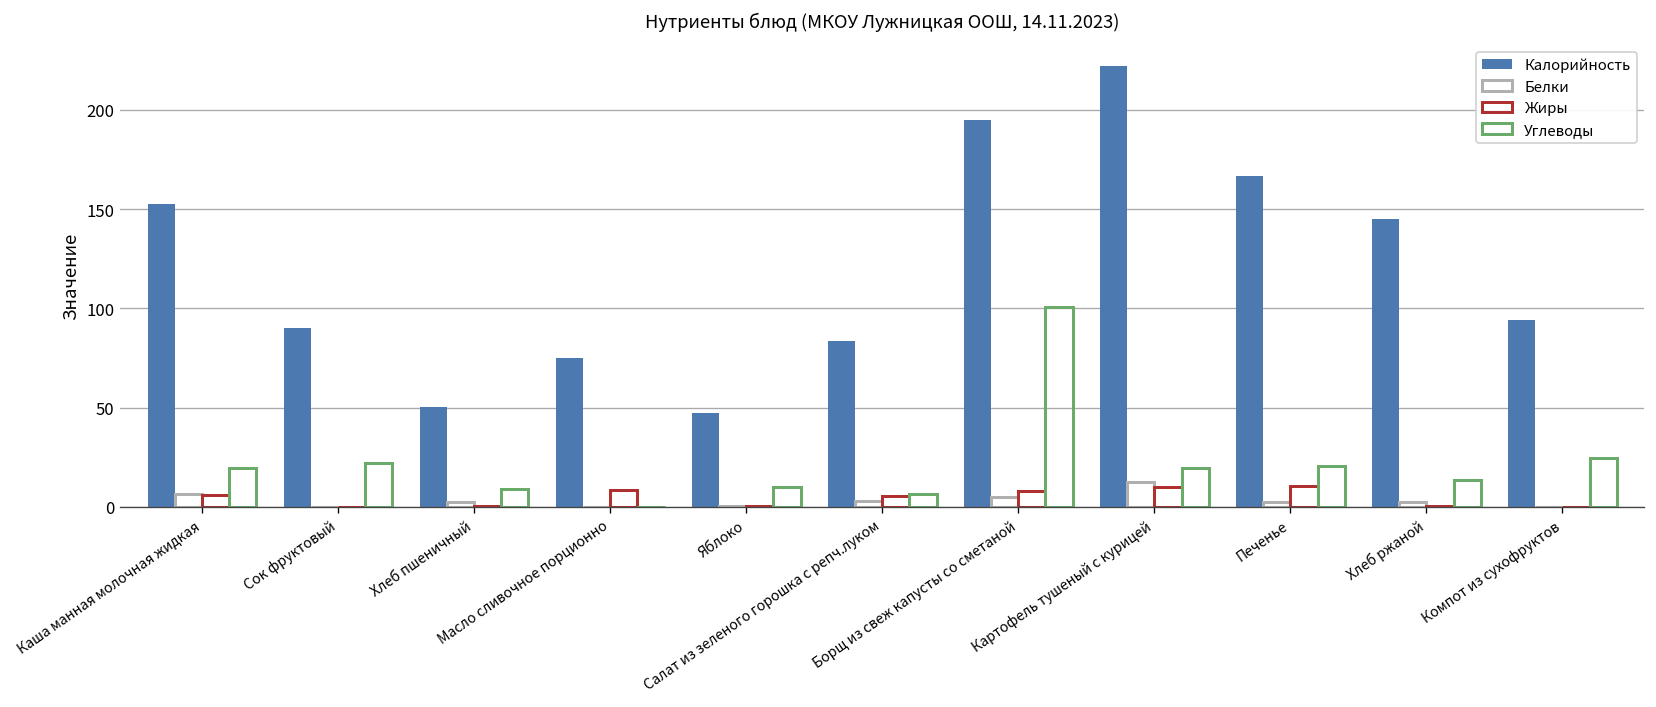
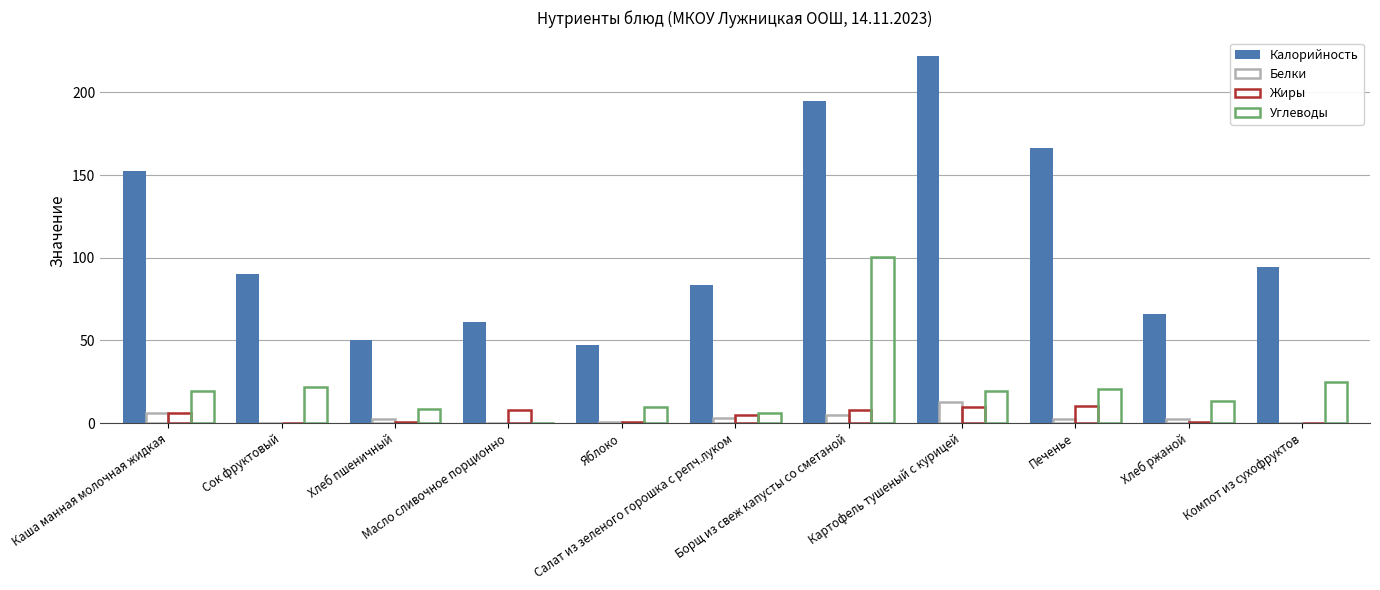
  {
    "Калорийность": {
      "Каша манная молочная жидкая": 153,
      "Сок фруктовый": 90,
      "Хлеб пшеничный": 50,
-     "Масло сливочное порционно": 75,
+     "Масло сливочное порционно": 61,
      "Яблоко": 47,
      "Салат из зеленого горошка с репч.луком": 84,
      "Борщ из свеж капусты со сметаной": 195,
      "Картофель тушеный с курицей": 222,
      "Печенье": 166,
-     "Хлеб ржаной": 145,
+     "Хлеб ржаной": 66,
      "Компот из сухофруктов": 94
    }
  }
